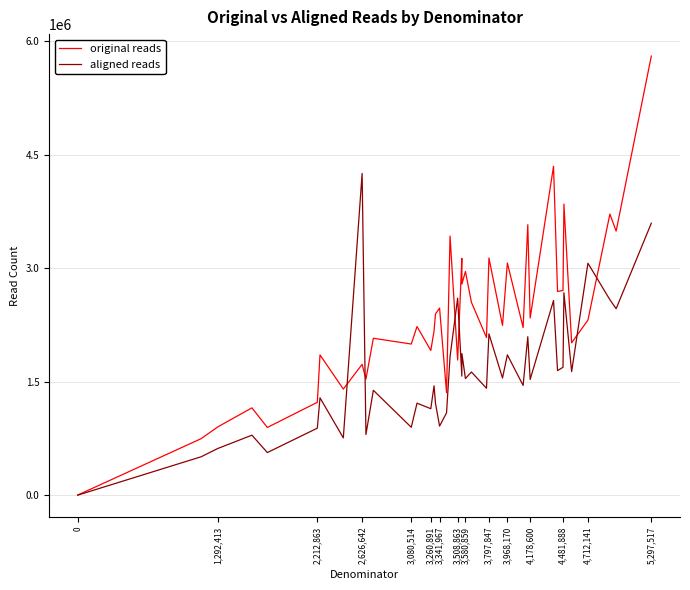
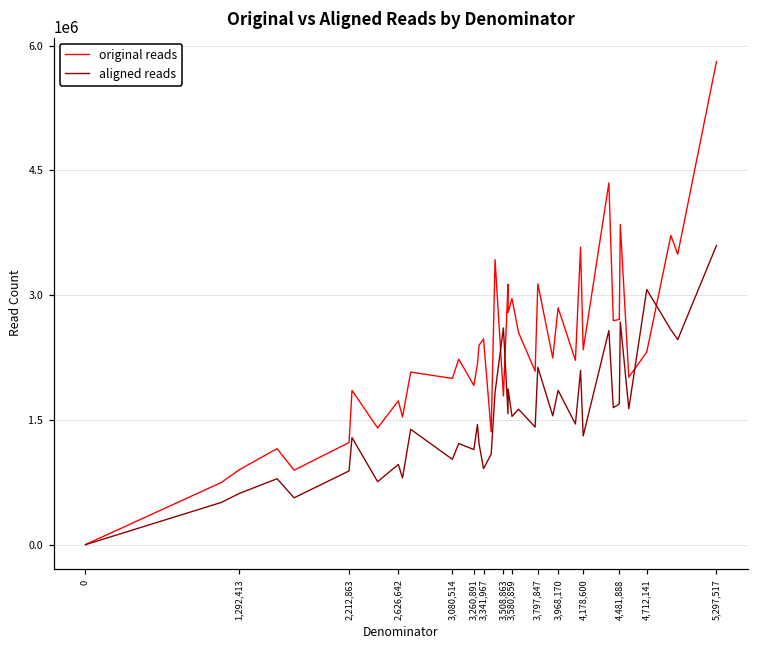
  {
    "original reads": {
      "1,292,413": 900000,
      "2,212,863": 1200000,
      "2,626,642": 1700000,
      "3,080,514": 2000000,
      "3,260,891": 1900000,
      "3,341,967": 2500000,
      "3,508,863": 1800000,
      "3,580,859": 3000000,
      "3,797,847": 3100000,
-     "3,968,170": 3100000,
+     "3,968,170": 2800000,
      "4,178,600": 2300000,
      "4,712,141": 2300000,
      "5,297,517": 5800000
    },
    "aligned reads": {
      "1,292,413": 600000,
      "2,212,863": 900000,
-     "2,626,642": 4300000,
-     "3,080,514": 900000,
+     "2,626,642": 1000000,
+     "3,080,514": 1000000,
      "3,260,891": 1100000,
      "3,341,967": 900000,
      "3,508,863": 2600000,
      "3,580,859": 1500000,
      "3,797,847": 2100000,
      "3,968,170": 1900000,
-     "4,178,600": 1500000,
+     "4,178,600": 1300000,
      "4,481,888": 1700000,
      "4,712,141": 3100000,
      "5,297,517": 3600000
    }
  }
